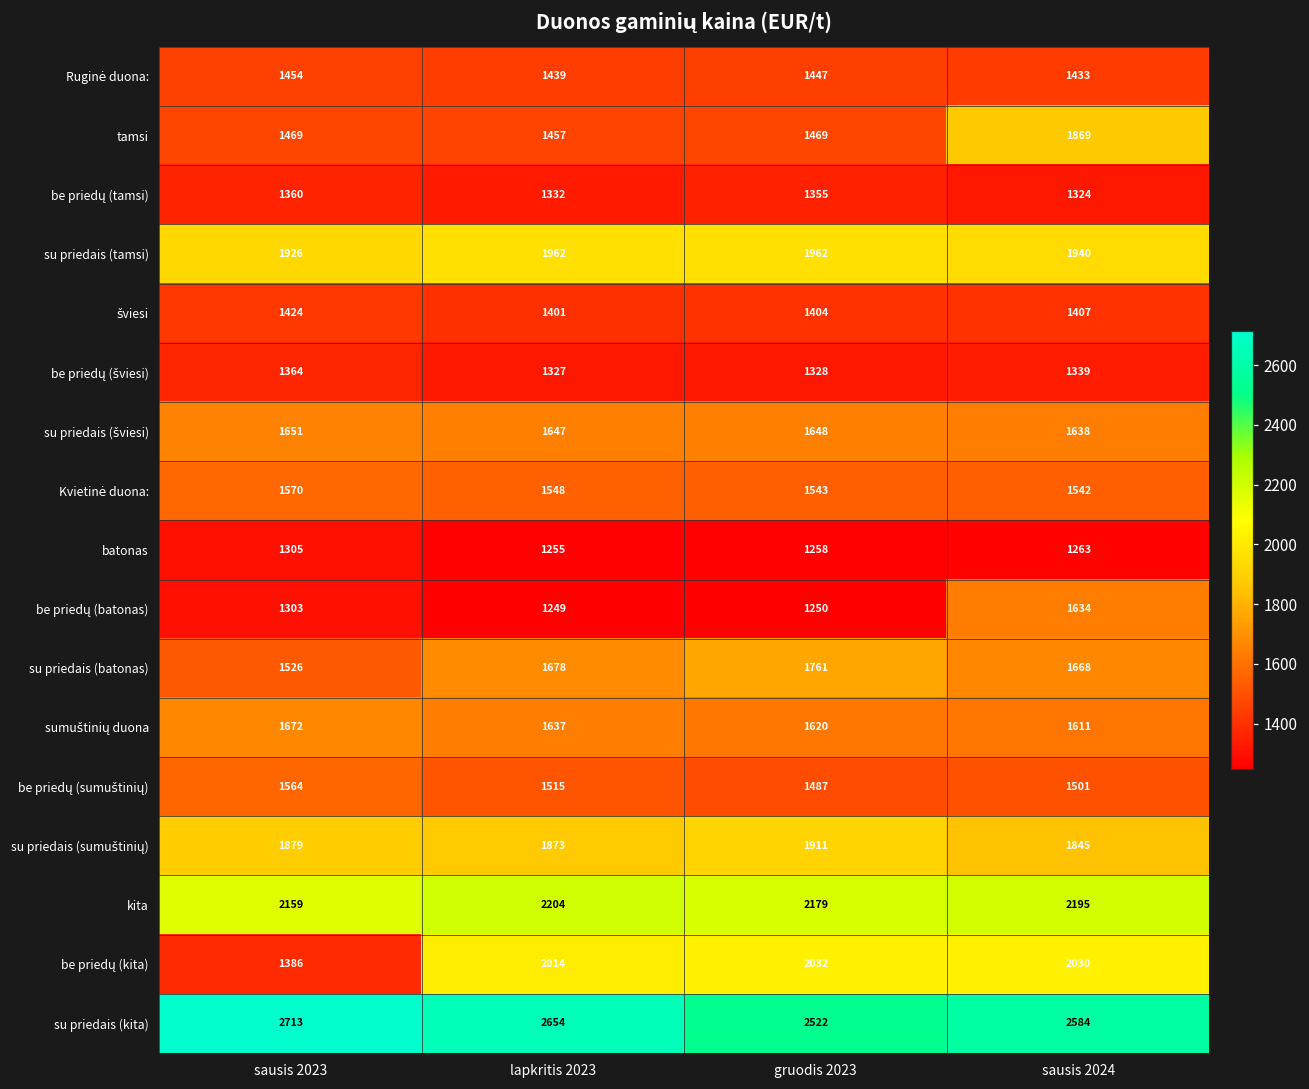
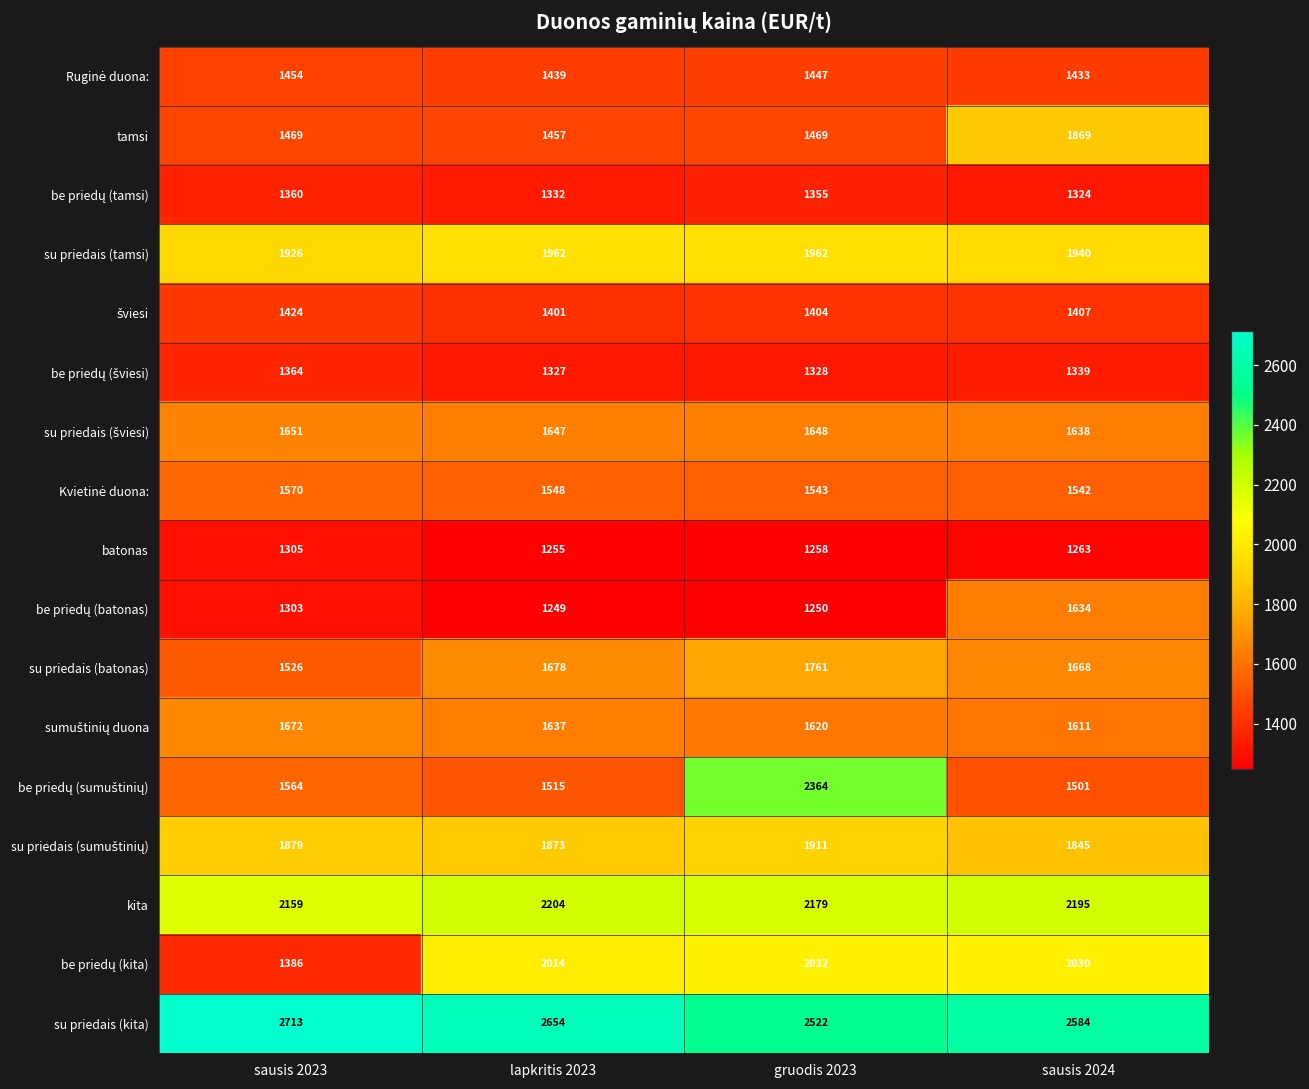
  {
    "Ruginė duona:": {
      "sausis 2023": 1454,
      "lapkritis 2023": 1439,
      "gruodis 2023": 1447,
      "sausis 2024": 1433
    },
    "tamsi": {
      "sausis 2023": 1469,
      "lapkritis 2023": 1457,
      "gruodis 2023": 1469,
      "sausis 2024": 1869
    },
    "be priedų (tamsi)": {
      "sausis 2023": 1360,
      "lapkritis 2023": 1332,
      "gruodis 2023": 1355,
      "sausis 2024": 1324
    },
    "su priedais (tamsi)": {
      "sausis 2023": 1926,
      "lapkritis 2023": 1962,
      "gruodis 2023": 1962,
      "sausis 2024": 1940
    },
    "šviesi": {
      "sausis 2023": 1424,
      "lapkritis 2023": 1401,
      "gruodis 2023": 1404,
      "sausis 2024": 1407
    },
    "be priedų (šviesi)": {
      "sausis 2023": 1364,
      "lapkritis 2023": 1327,
      "gruodis 2023": 1328,
      "sausis 2024": 1339
    },
    "su priedais (šviesi)": {
      "sausis 2023": 1651,
      "lapkritis 2023": 1647,
      "gruodis 2023": 1648,
      "sausis 2024": 1638
    },
    "Kvietinė duona:": {
      "sausis 2023": 1570,
      "lapkritis 2023": 1548,
      "gruodis 2023": 1543,
      "sausis 2024": 1542
    },
    "batonas": {
      "sausis 2023": 1305,
      "lapkritis 2023": 1255,
      "gruodis 2023": 1258,
      "sausis 2024": 1263
    },
    "be priedų (batonas)": {
      "sausis 2023": 1303,
      "lapkritis 2023": 1249,
      "gruodis 2023": 1250,
      "sausis 2024": 1634
    },
    "su priedais (batonas)": {
      "sausis 2023": 1526,
      "lapkritis 2023": 1678,
      "gruodis 2023": 1761,
      "sausis 2024": 1668
    },
    "sumuštinių duona": {
      "sausis 2023": 1672,
      "lapkritis 2023": 1637,
      "gruodis 2023": 1620,
      "sausis 2024": 1611
    },
    "be priedų (sumuštinių)": {
      "sausis 2023": 1564,
      "lapkritis 2023": 1515,
-     "gruodis 2023": 1487,
+     "gruodis 2023": 2364,
      "sausis 2024": 1501
    },
    "su priedais (sumuštinių)": {
      "sausis 2023": 1879,
      "lapkritis 2023": 1873,
      "gruodis 2023": 1911,
      "sausis 2024": 1845
    },
    "kita": {
      "sausis 2023": 2159,
      "lapkritis 2023": 2204,
      "gruodis 2023": 2179,
      "sausis 2024": 2195
    },
    "be priedų (kita)": {
      "sausis 2023": 1386,
      "lapkritis 2023": 2014,
      "gruodis 2023": 2032,
      "sausis 2024": 2030
    },
    "su priedais (kita)": {
      "sausis 2023": 2713,
      "lapkritis 2023": 2654,
      "gruodis 2023": 2522,
      "sausis 2024": 2584
    }
  }
